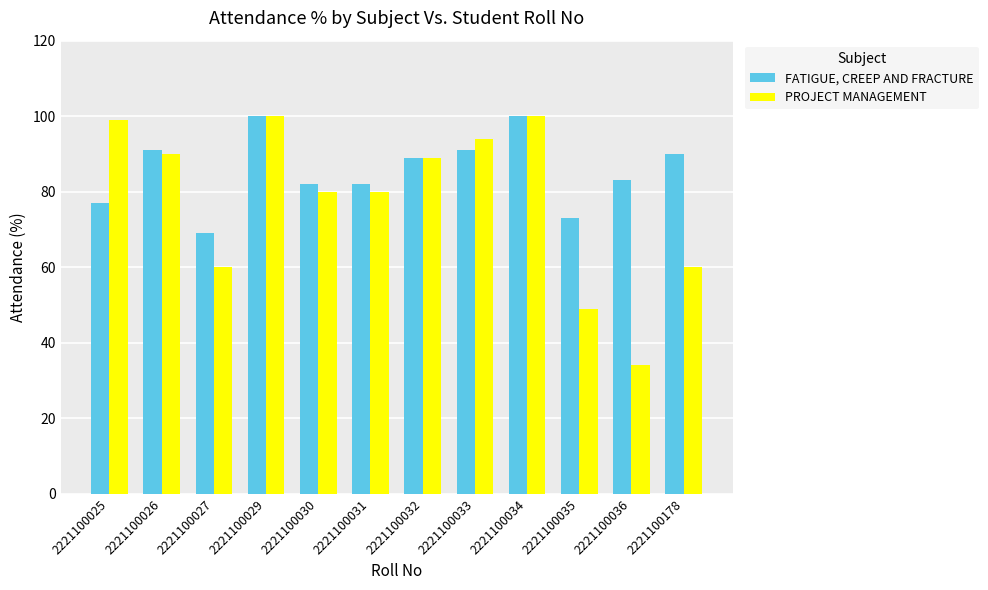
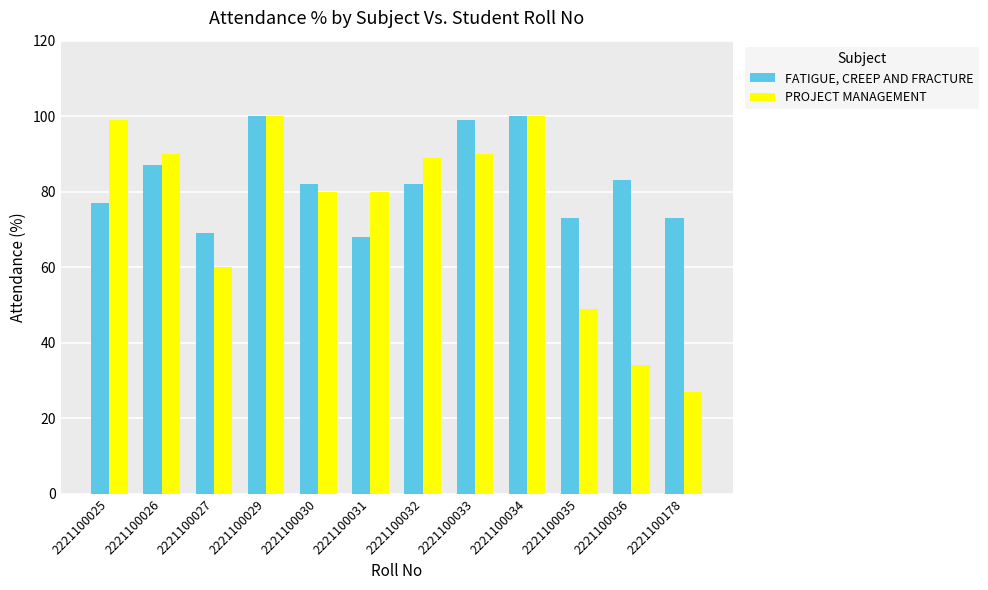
  {
    "FATIGUE, CREEP AND FRACTURE": {
      "2221100025": 77,
-     "2221100026": 91,
+     "2221100026": 87,
      "2221100027": 69,
      "2221100029": 100,
      "2221100030": 82,
-     "2221100031": 82,
-     "2221100032": 89,
-     "2221100033": 91,
+     "2221100031": 68,
+     "2221100032": 82,
+     "2221100033": 99,
      "2221100034": 100,
      "2221100035": 73,
      "2221100036": 83,
-     "2221100178": 90
+     "2221100178": 73
    },
    "PROJECT MANAGEMENT": {
      "2221100025": 99,
      "2221100026": 90,
      "2221100027": 60,
      "2221100029": 100,
      "2221100030": 80,
      "2221100031": 80,
      "2221100032": 89,
-     "2221100033": 94,
+     "2221100033": 90,
      "2221100034": 100,
      "2221100035": 49,
      "2221100036": 34,
-     "2221100178": 60
+     "2221100178": 27
    }
  }
